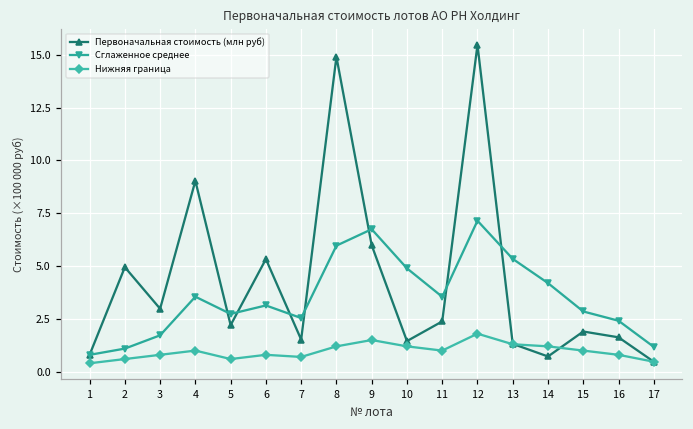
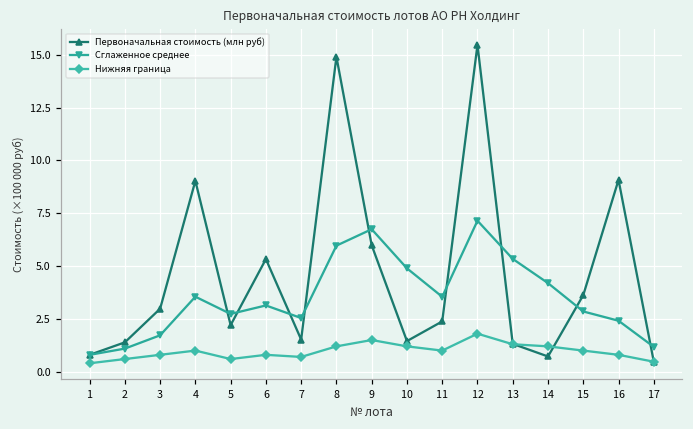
  {
    "Первоначальная стоимость (млн руб)": {
-     "2": 4.9,
+     "2": 1.4,
      "3": 3.0,
      "4": 9.0,
      "5": 2.2,
      "6": 5.3,
      "7": 1.5,
      "8": 14.9,
      "9": 6.0,
      "10": 1.4,
      "11": 2.4,
      "12": 15.5,
      "14": 0.7,
-     "15": 1.9,
-     "16": 1.6
+     "15": 3.6,
+     "16": 9.1
    }
  }
